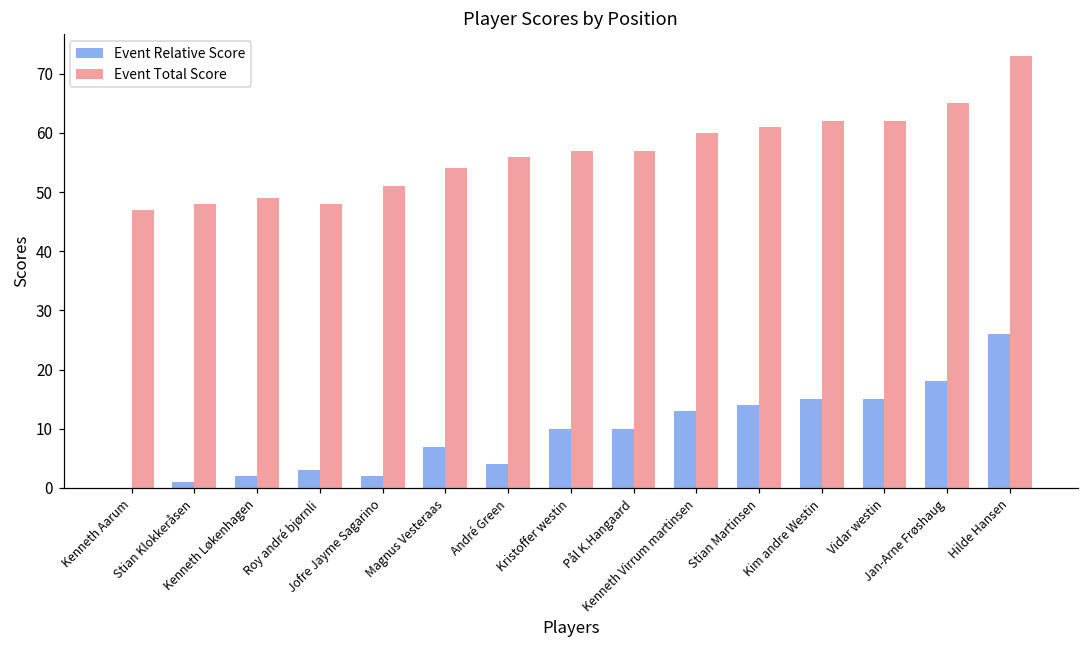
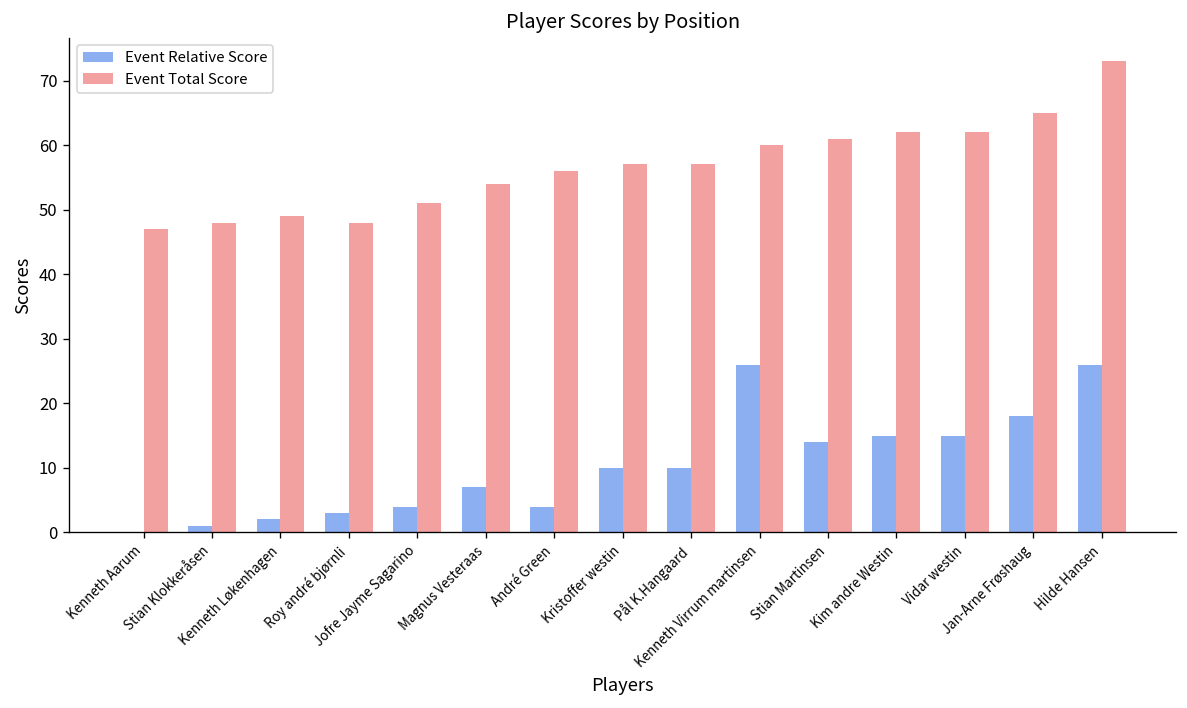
  {
    "Event Relative Score": {
      "Kenneth Aarum": 0,
      "Stian Klokkeråsen": 1,
      "Kenneth Løkenhagen": 2,
      "Roy andré bjørnli": 3,
-     "Jofre Jayme Sagarino": 2,
+     "Jofre Jayme Sagarino": 4,
      "Magnus Vesteraas": 7,
      "André Green": 4,
      "Kristoffer westin": 10,
      "Pål K.Hangaard": 10,
-     "Kenneth Virrum martinsen": 13,
+     "Kenneth Virrum martinsen": 26,
      "Stian Martinsen": 14,
      "Kim andre Westin": 15,
      "Vidar westin": 15,
      "Jan-Arne Frøshaug": 18,
      "Hilde Hansen": 26
    },
    "Event Total Score": {
      "Kenneth Aarum": 47,
      "Stian Klokkeråsen": 48,
      "Kenneth Løkenhagen": 49,
      "Roy andré bjørnli": 48,
      "Jofre Jayme Sagarino": 51,
      "Magnus Vesteraas": 54,
      "André Green": 56,
      "Kristoffer westin": 57,
      "Pål K.Hangaard": 57,
      "Kenneth Virrum martinsen": 60,
      "Stian Martinsen": 61,
      "Kim andre Westin": 62,
      "Vidar westin": 62,
      "Jan-Arne Frøshaug": 65,
      "Hilde Hansen": 73
    }
  }
